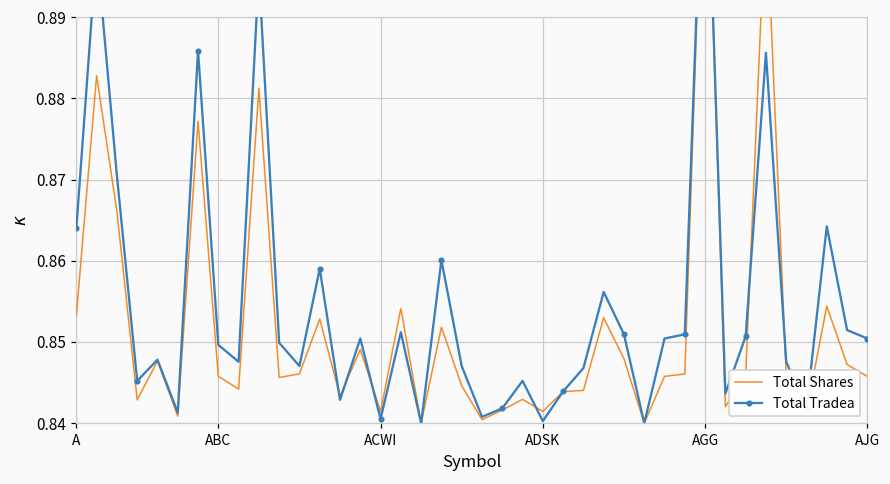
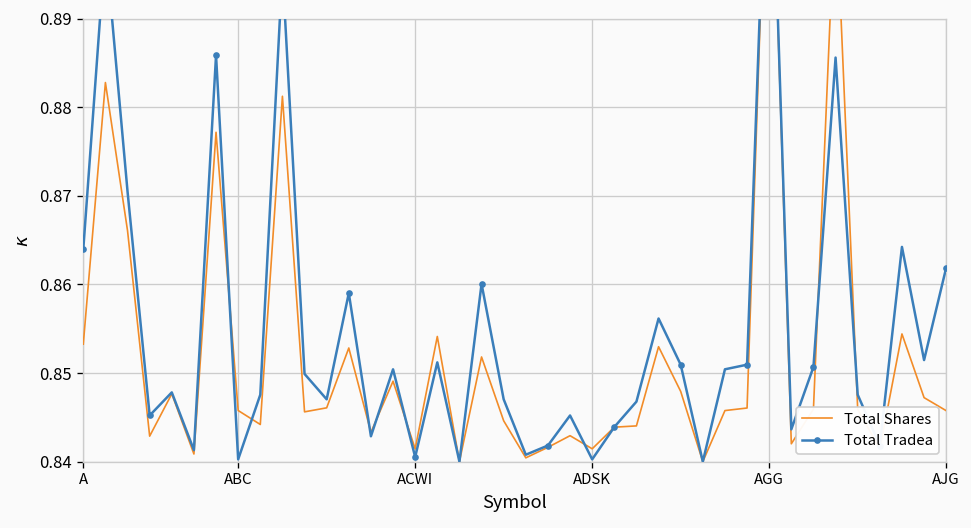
  {
    "Total Shares": {
      "A": 0.853,
      "ABC": 0.846,
      "ACWI": 0.841,
      "ADSK": 0.841,
      "AJG": 0.846
    },
    "Total Tradea": {
      "A": 0.864,
-     "ABC": 0.850,
+     "ABC": 0.840,
      "ACWI": 0.841,
      "ADSK": 0.840,
-     "AJG": 0.850
+     "AJG": 0.862
    }
  }
